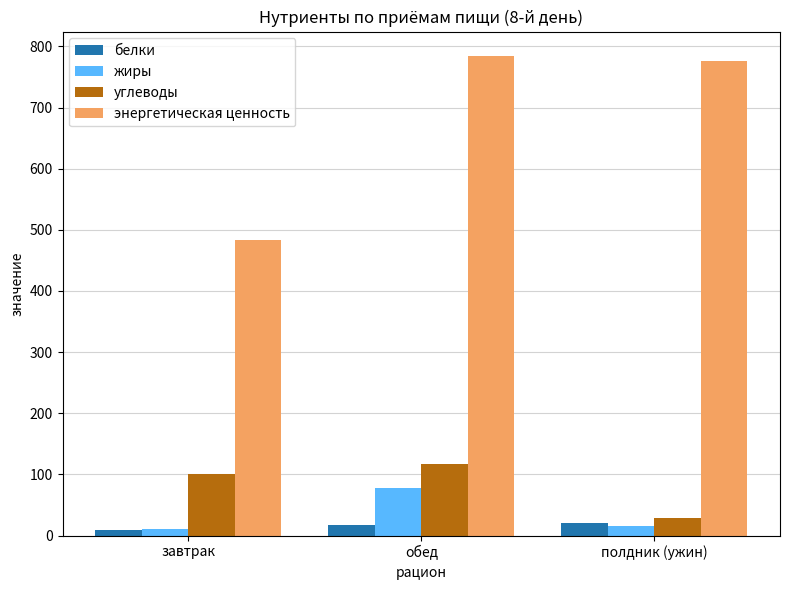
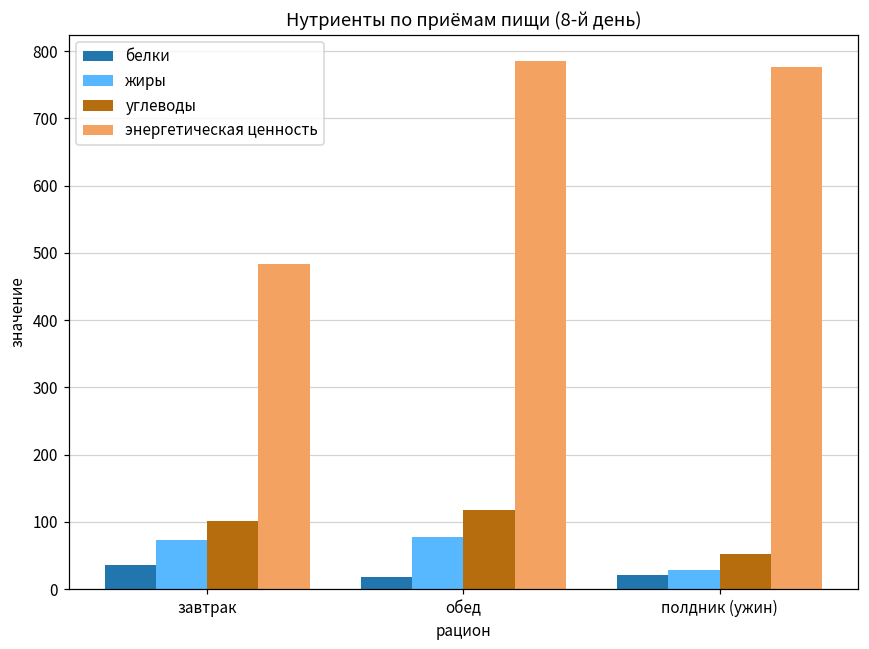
  {
    "белки": {
-     "завтрак": 10,
+     "завтрак": 40,
      "обед": 20,
      "полдник (ужин)": 20
    },
    "жиры": {
-     "завтрак": 10,
+     "завтрак": 70,
      "обед": 80,
-     "полдник (ужин)": 20
+     "полдник (ужин)": 30
    },
    "углеводы": {
      "завтрак": 100,
      "обед": 120,
-     "полдник (ужин)": 30
+     "полдник (ужин)": 50
    },
    "энергетическая ценность": {
      "завтрак": 480,
      "обед": 790,
      "полдник (ужин)": 780
    }
  }
